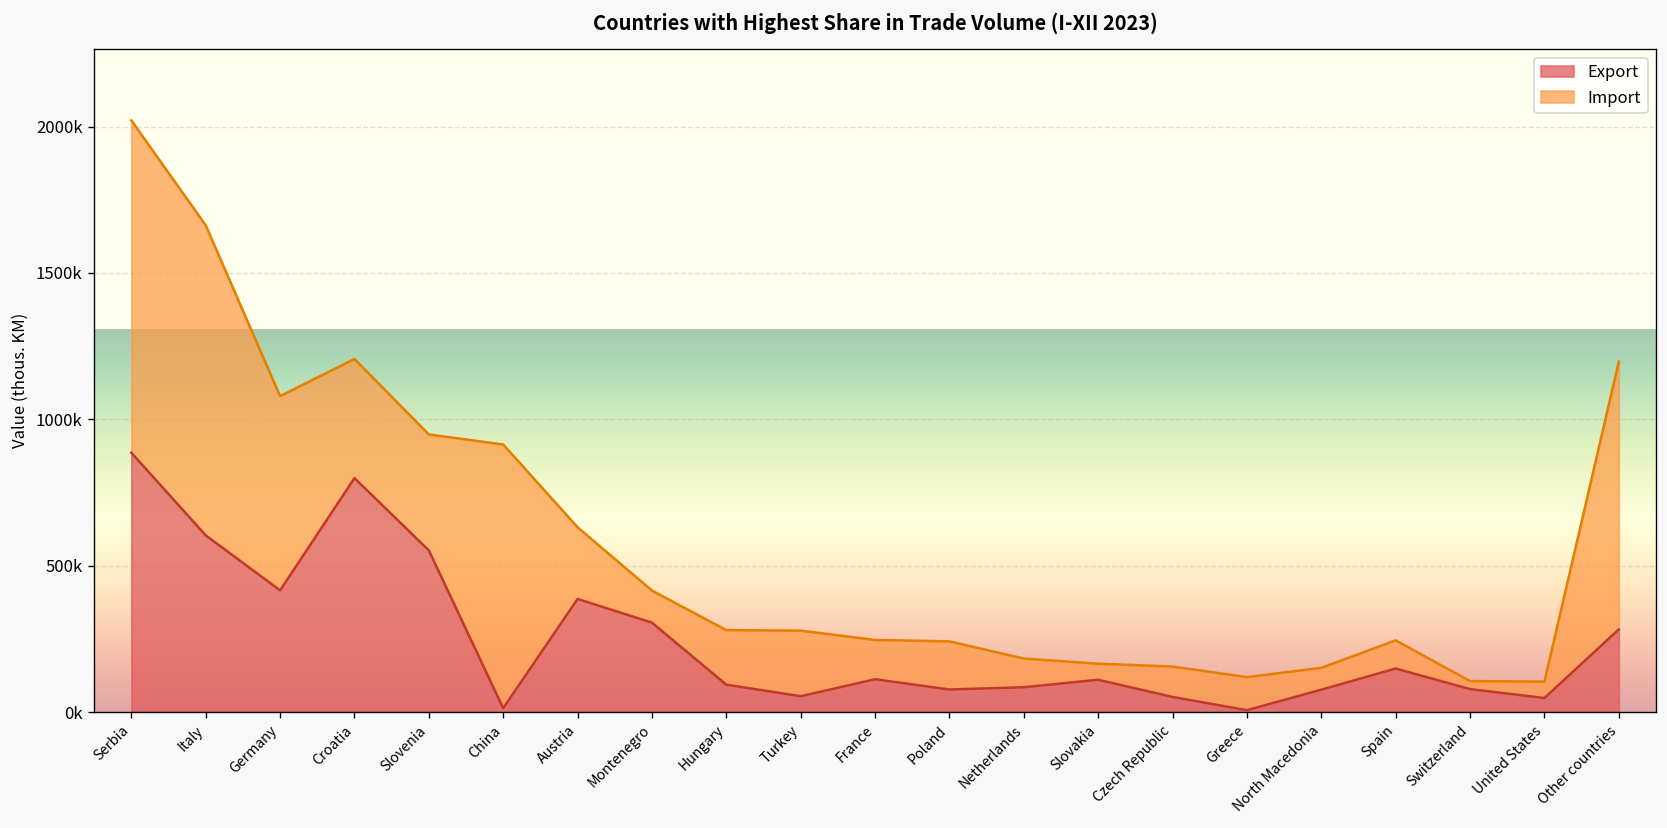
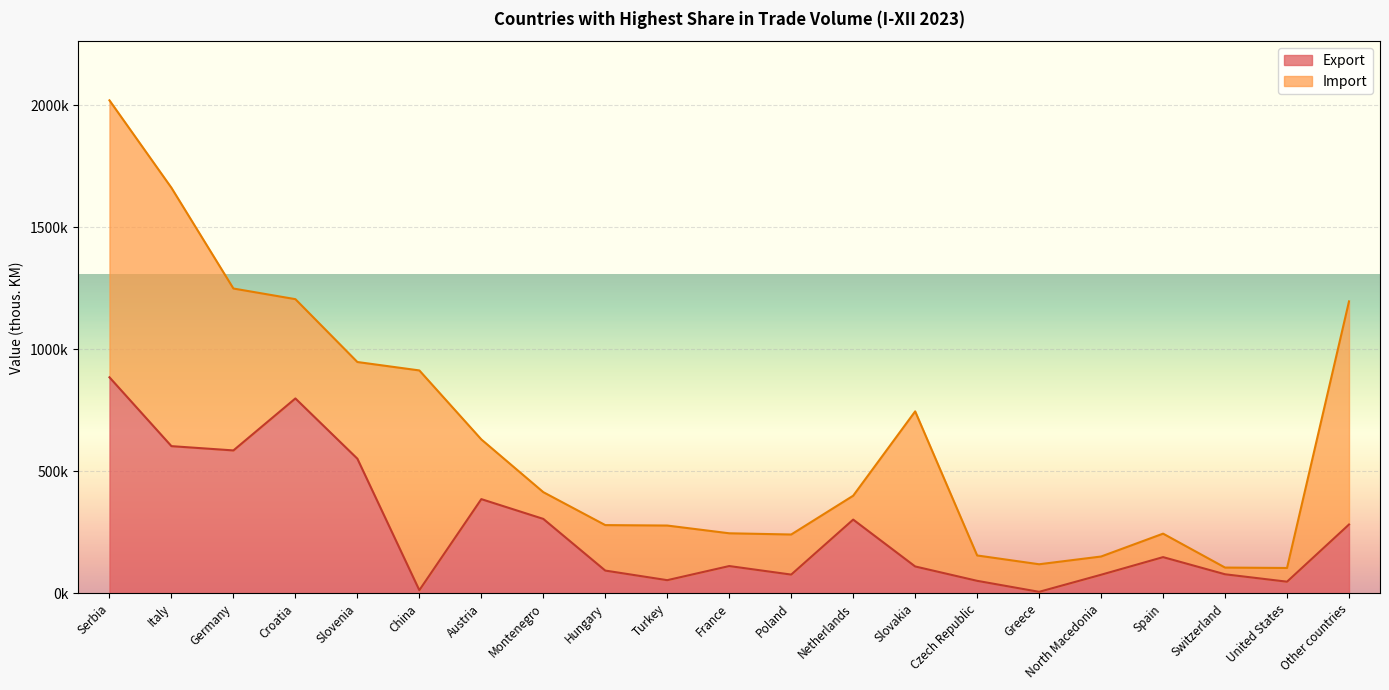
  {
    "Export": {
      "Serbia": 890000,
      "Italy": 600000,
-     "Germany": 420000,
+     "Germany": 590000,
      "Croatia": 800000,
      "Slovenia": 550000,
      "China": 10000,
      "Austria": 390000,
      "Montenegro": 310000,
      "Hungary": 90000,
      "Turkey": 50000,
      "France": 110000,
      "Poland": 80000,
-     "Netherlands": 80000,
+     "Netherlands": 300000,
      "Slovakia": 110000,
      "Czech Republic": 50000,
      "Greece": 10000,
      "North Macedonia": 80000,
      "Spain": 150000,
      "Switzerland": 80000,
      "United States": 50000,
      "Other countries": 280000
    },
    "Import": {
      "Serbia": 1140000,
      "Italy": 1060000,
      "Germany": 660000,
      "Croatia": 410000,
      "Slovenia": 400000,
      "China": 900000,
      "Austria": 240000,
      "Montenegro": 110000,
      "Hungary": 190000,
      "Turkey": 220000,
      "France": 130000,
      "Poland": 160000,
      "Netherlands": 100000,
-     "Slovakia": 50000,
+     "Slovakia": 640000,
      "Czech Republic": 100000,
      "Greece": 110000,
      "North Macedonia": 70000,
      "Spain": 100000,
      "Switzerland": 30000,
      "United States": 60000,
      "Other countries": 910000
    }
  }
